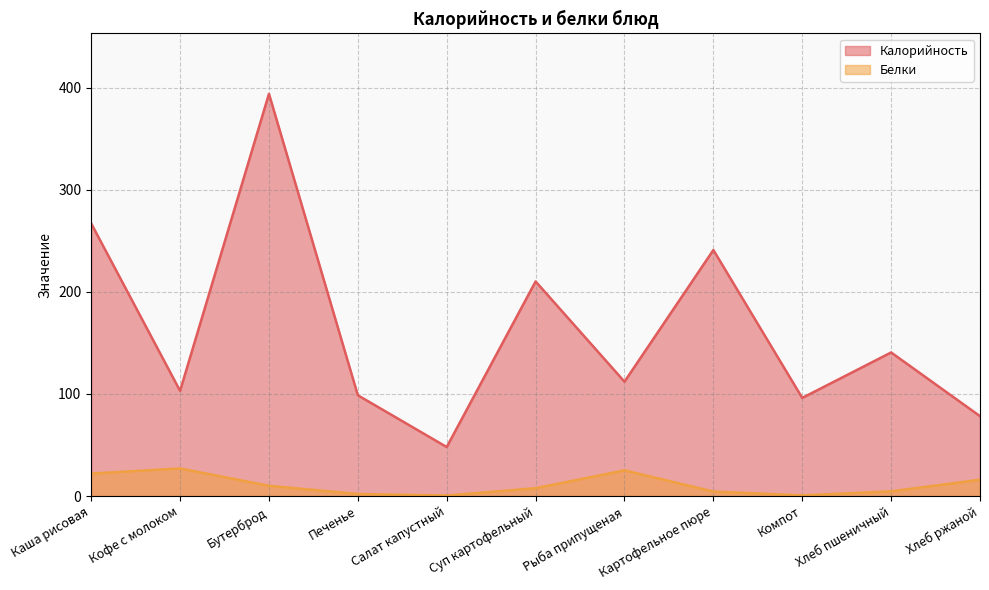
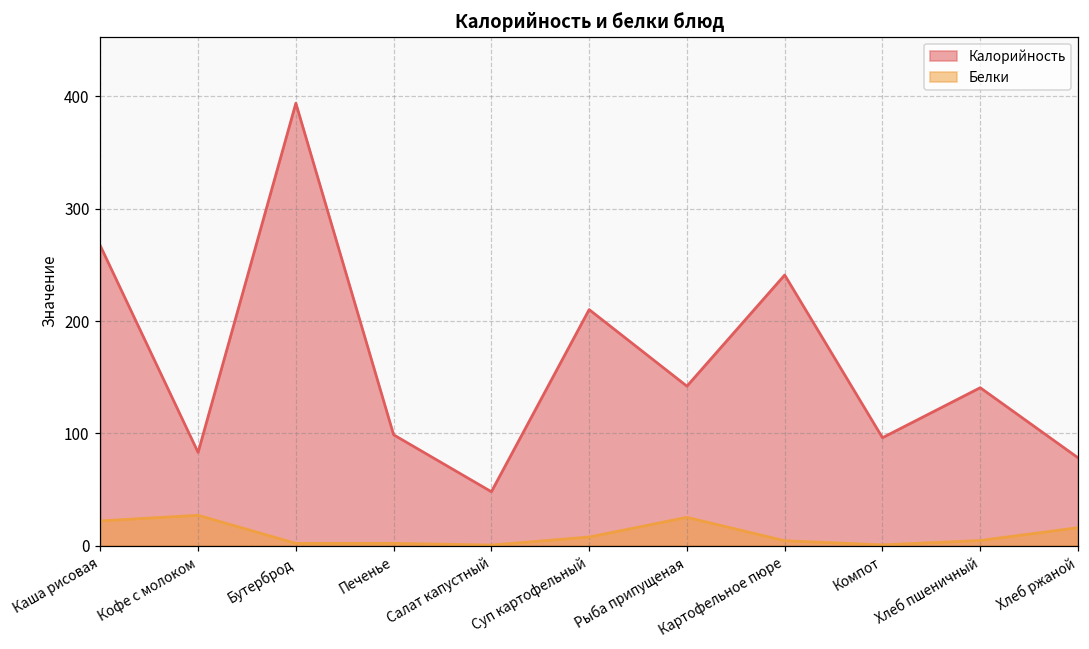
  {
    "Калорийность": {
      "Каша рисовая": 267,
-     "Кофе с молоком": 103,
+     "Кофе с молоком": 83,
      "Бутерброд": 394,
      "Печенье": 99,
      "Салат капустный": 48,
      "Суп картофельный": 210,
-     "Рыба припущеная": 112,
+     "Рыба припущеная": 142,
      "Картофельное пюре": 241,
      "Компот": 96,
      "Хлеб пшеничный": 141,
      "Хлеб ржаной": 78
    },
    "Белки": {
      "Каша рисовая": 22,
      "Кофе с молоком": 27,
-     "Бутерброд": 10,
+     "Бутерброд": 2,
      "Печенье": 2,
      "Салат капустный": 1,
      "Суп картофельный": 8,
      "Рыба припущеная": 25,
      "Картофельное пюре": 4,
      "Компот": 1,
      "Хлеб пшеничный": 5,
      "Хлеб ржаной": 16
    }
  }
